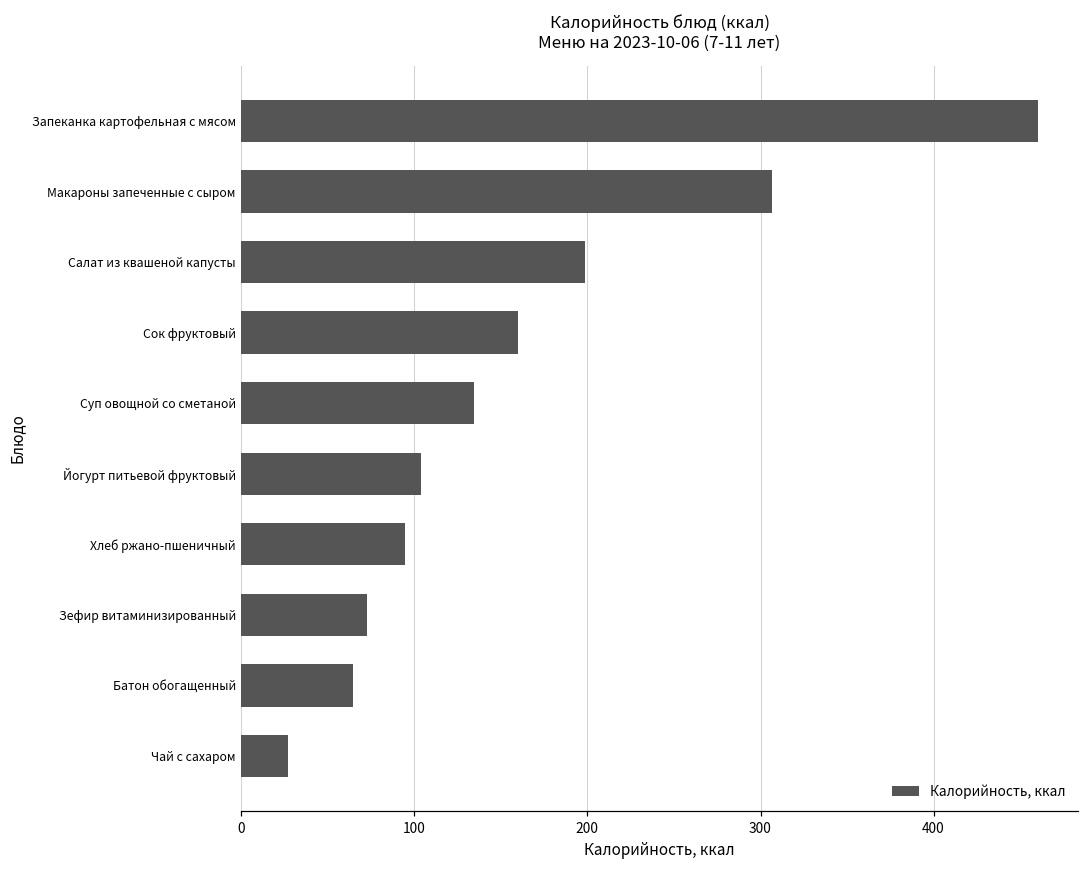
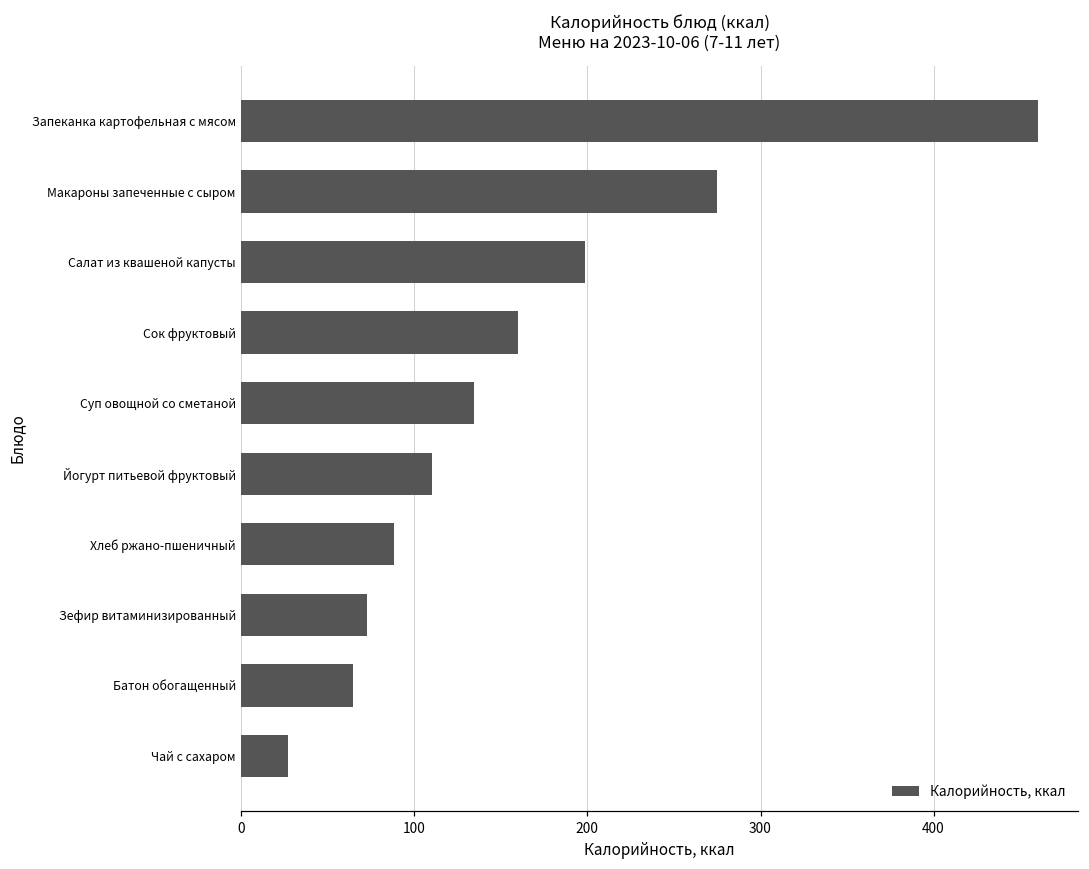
  {
    "Запеканка картофельная с мясом": 460,
-   "Макароны запеченные с сыром": 306,
+   "Макароны запеченные с сыром": 275,
    "Салат из квашеной капусты": 198,
    "Сок фруктовый": 160,
    "Суп овощной со сметаной": 135,
-   "Йогурт питьевой фруктовый": 104,
-   "Хлеб ржано-пшеничный": 94,
+   "Йогурт питьевой фруктовый": 111,
+   "Хлеб ржано-пшеничный": 89,
    "Зефир витаминизированный": 73,
    "Батон обогащенный": 64,
    "Чай с сахаром": 27
  }
